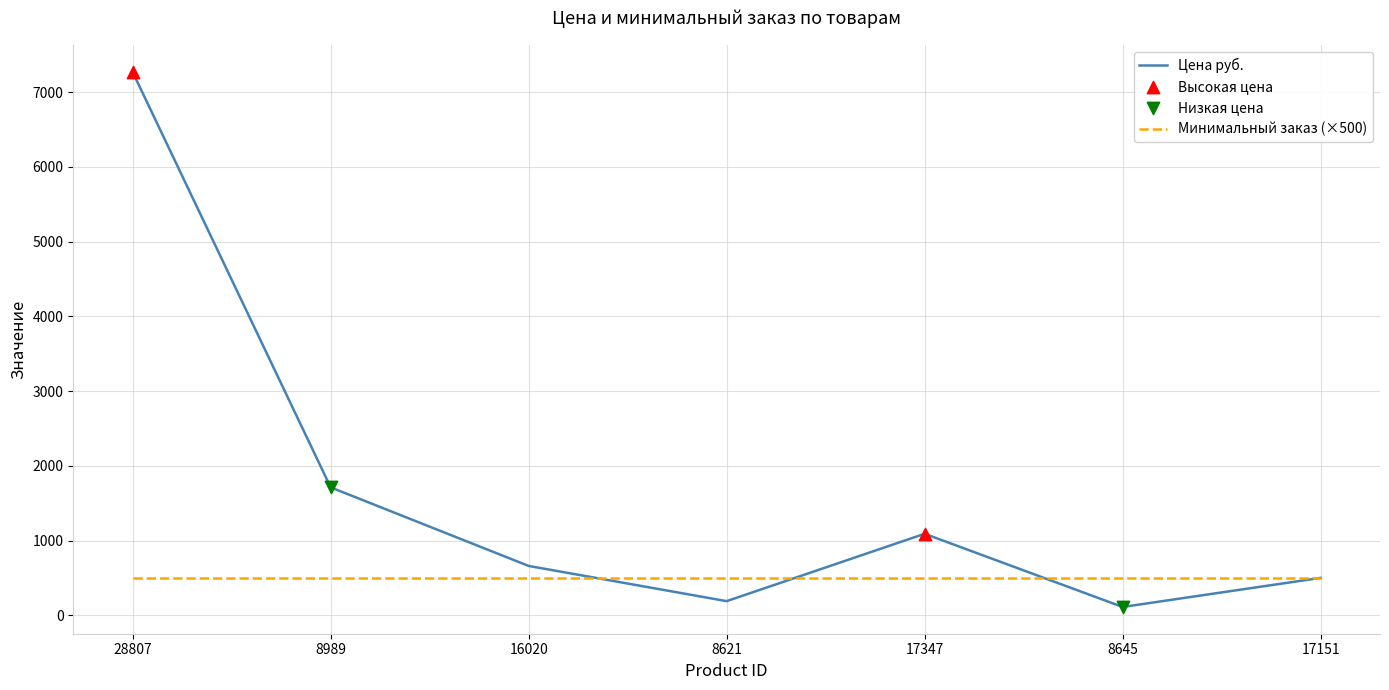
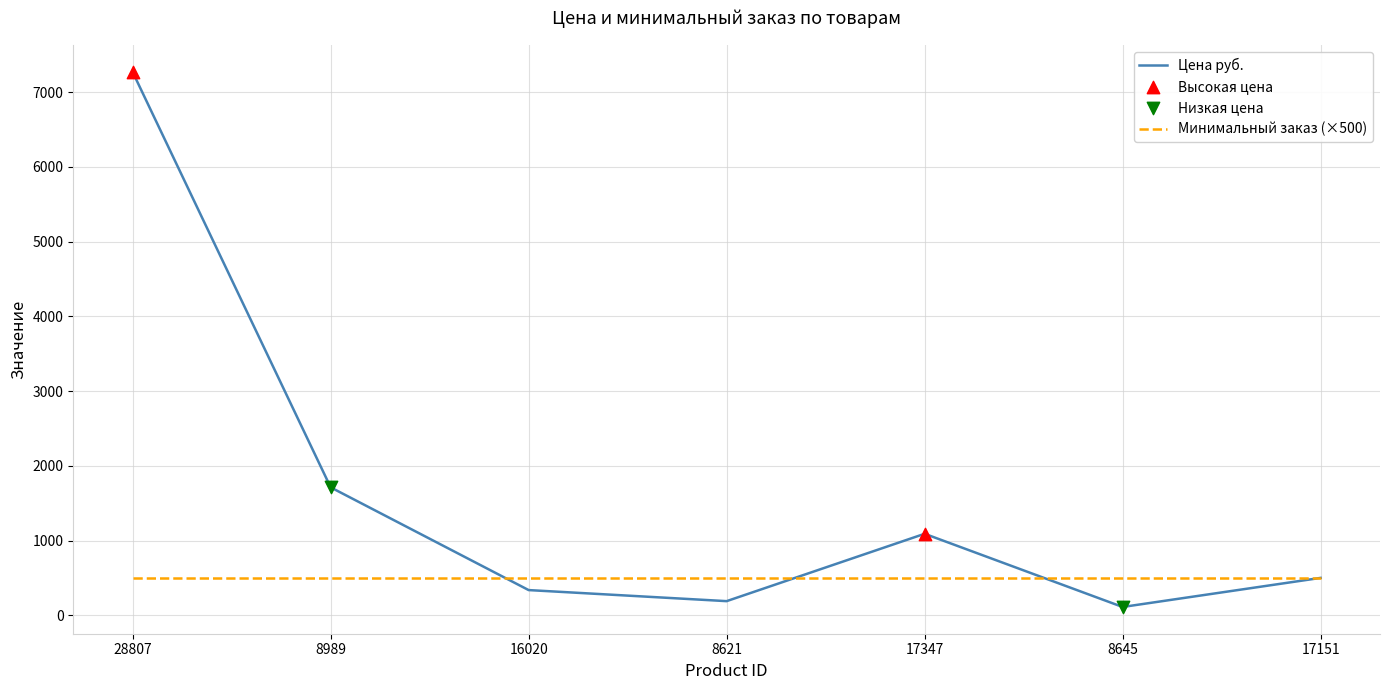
  {
    "Цена руб.": {
-     "16020": 700,
+     "16020": 300,
      "8621": 200
    },
    "Минимальный заказ (×500)": {
      "28807": 500,
      "8989": 500,
      "16020": 500,
      "8621": 500,
      "17347": 500,
      "8645": 500
    }
  }
